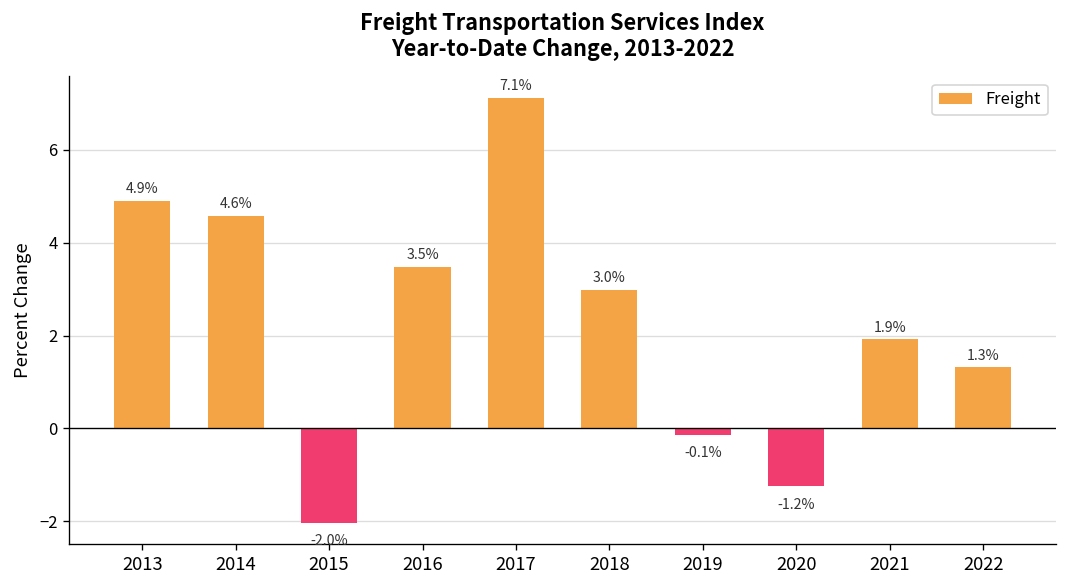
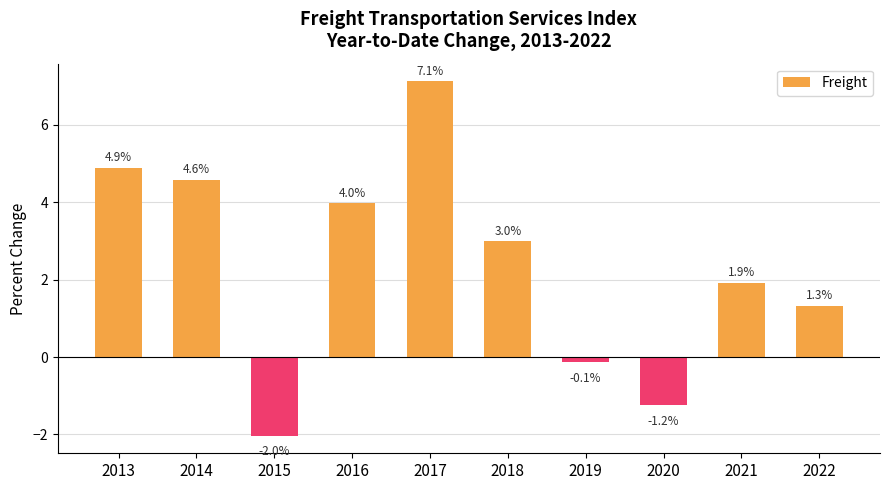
  {
    "2013": "4.9%",
    "2014": "4.6%",
    "2015": "-2.0%",
-   "2016": "3.5%",
+   "2016": "4.0%",
    "2017": "7.1%",
    "2018": "3.0%",
    "2019": "-0.1%",
    "2020": "-1.2%",
    "2021": "1.9%",
    "2022": "1.3%"
  }
